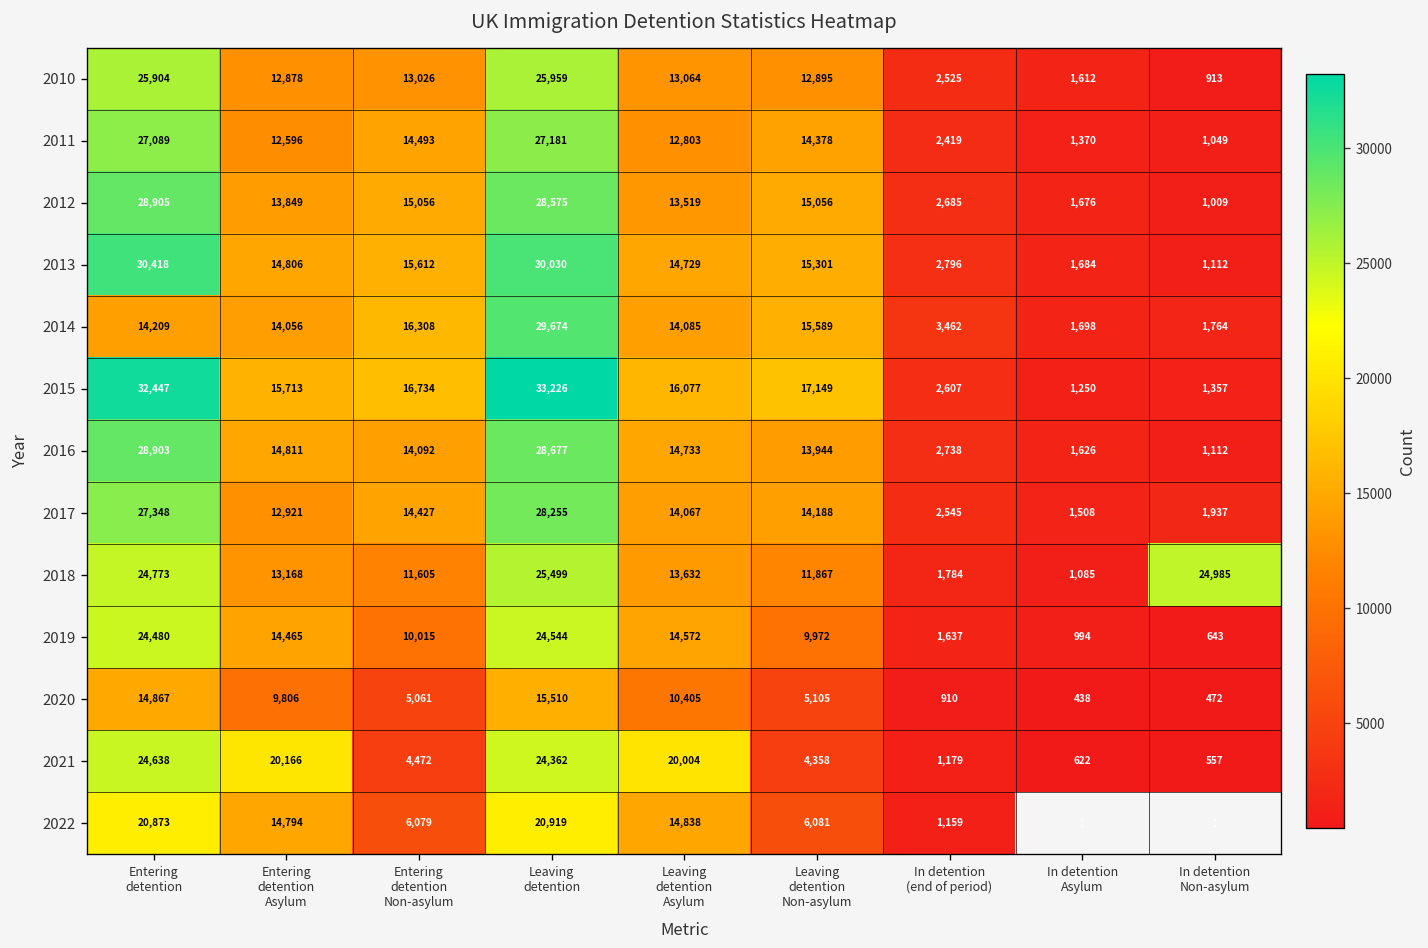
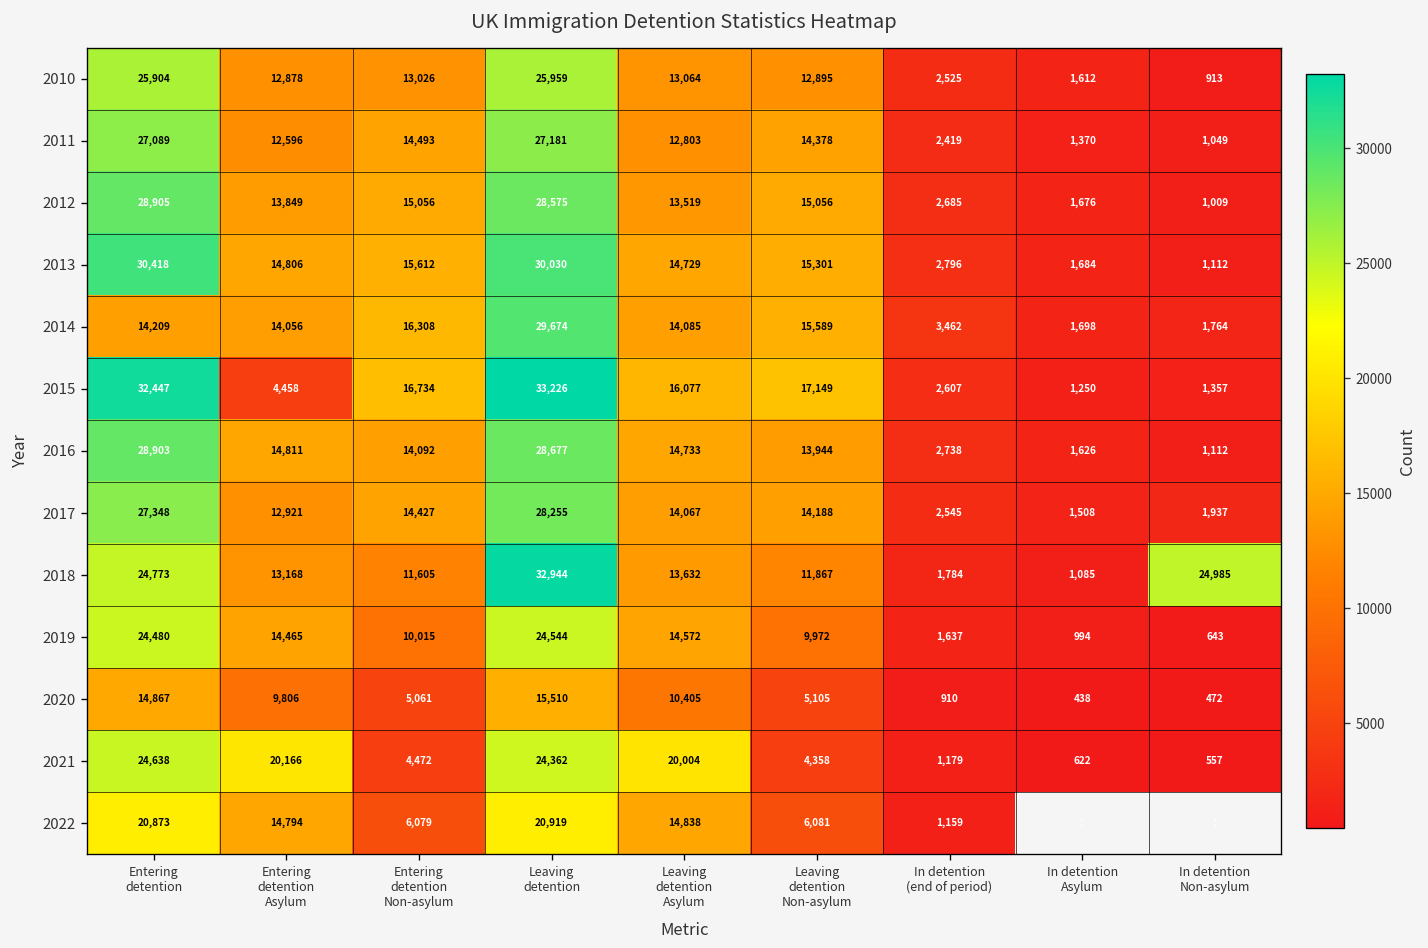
  {
    "2010": {
      "Entering detention": "25,904",
      "Entering detention Asylum": "12,878",
      "Entering detention Non-asylum": "13,026",
      "Leaving detention": "25,959",
      "Leaving detention Asylum": "13,064",
      "Leaving detention Non-asylum": "12,895",
      "In detention (end of period)": "2,525",
      "In detention Asylum": "1,612",
      "In detention Non-asylum": "913"
    },
    "2011": {
      "Entering detention": "27,089",
      "Entering detention Asylum": "12,596",
      "Entering detention Non-asylum": "14,493",
      "Leaving detention": "27,181",
      "Leaving detention Asylum": "12,803",
      "Leaving detention Non-asylum": "14,378",
      "In detention (end of period)": "2,419",
      "In detention Asylum": "1,370",
      "In detention Non-asylum": "1,049"
    },
    "2012": {
      "Entering detention": "28,905",
      "Entering detention Asylum": "13,849",
      "Entering detention Non-asylum": "15,056",
      "Leaving detention": "28,575",
      "Leaving detention Asylum": "13,519",
      "Leaving detention Non-asylum": "15,056",
      "In detention (end of period)": "2,685",
      "In detention Asylum": "1,676",
      "In detention Non-asylum": "1,009"
    },
    "2013": {
      "Entering detention": "30,418",
      "Entering detention Asylum": "14,806",
      "Entering detention Non-asylum": "15,612",
      "Leaving detention": "30,030",
      "Leaving detention Asylum": "14,729",
      "Leaving detention Non-asylum": "15,301",
      "In detention (end of period)": "2,796",
      "In detention Asylum": "1,684",
      "In detention Non-asylum": "1,112"
    },
    "2014": {
      "Entering detention": "14,209",
      "Entering detention Asylum": "14,056",
      "Entering detention Non-asylum": "16,308",
      "Leaving detention": "29,674",
      "Leaving detention Asylum": "14,085",
      "Leaving detention Non-asylum": "15,589",
      "In detention (end of period)": "3,462",
      "In detention Asylum": "1,698",
      "In detention Non-asylum": "1,764"
    },
    "2015": {
      "Entering detention": "32,447",
-     "Entering detention Asylum": "15,713",
+     "Entering detention Asylum": "4,458",
      "Entering detention Non-asylum": "16,734",
      "Leaving detention": "33,226",
      "Leaving detention Asylum": "16,077",
      "Leaving detention Non-asylum": "17,149",
      "In detention (end of period)": "2,607",
      "In detention Asylum": "1,250",
      "In detention Non-asylum": "1,357"
    },
    "2016": {
      "Entering detention": "28,903",
      "Entering detention Asylum": "14,811",
      "Entering detention Non-asylum": "14,092",
      "Leaving detention": "28,677",
      "Leaving detention Asylum": "14,733",
      "Leaving detention Non-asylum": "13,944",
      "In detention (end of period)": "2,738",
      "In detention Asylum": "1,626",
      "In detention Non-asylum": "1,112"
    },
    "2017": {
      "Entering detention": "27,348",
      "Entering detention Asylum": "12,921",
      "Entering detention Non-asylum": "14,427",
      "Leaving detention": "28,255",
      "Leaving detention Asylum": "14,067",
      "Leaving detention Non-asylum": "14,188",
      "In detention (end of period)": "2,545",
      "In detention Asylum": "1,508",
      "In detention Non-asylum": "1,937"
    },
    "2018": {
      "Entering detention": "24,773",
      "Entering detention Asylum": "13,168",
      "Entering detention Non-asylum": "11,605",
-     "Leaving detention": "25,499",
+     "Leaving detention": "32,944",
      "Leaving detention Asylum": "13,632",
      "Leaving detention Non-asylum": "11,867",
      "In detention (end of period)": "1,784",
      "In detention Asylum": "1,085",
      "In detention Non-asylum": "24,985"
    },
    "2019": {
      "Entering detention": "24,480",
      "Entering detention Asylum": "14,465",
      "Entering detention Non-asylum": "10,015",
      "Leaving detention": "24,544",
      "Leaving detention Asylum": "14,572",
      "Leaving detention Non-asylum": "9,972",
      "In detention (end of period)": "1,637",
      "In detention Asylum": "994",
      "In detention Non-asylum": "643"
    },
    "2020": {
      "Entering detention": "14,867",
      "Entering detention Asylum": "9,806",
      "Entering detention Non-asylum": "5,061",
      "Leaving detention": "15,510",
      "Leaving detention Asylum": "10,405",
      "Leaving detention Non-asylum": "5,105",
      "In detention (end of period)": "910",
      "In detention Asylum": "438",
      "In detention Non-asylum": "472"
    },
    "2021": {
      "Entering detention": "24,638",
      "Entering detention Asylum": "20,166",
      "Entering detention Non-asylum": "4,472",
      "Leaving detention": "24,362",
      "Leaving detention Asylum": "20,004",
      "Leaving detention Non-asylum": "4,358",
      "In detention (end of period)": "1,179",
      "In detention Asylum": "622",
      "In detention Non-asylum": "557"
    },
    "2022": {
      "Entering detention": "20,873",
      "Entering detention Asylum": "14,794",
      "Entering detention Non-asylum": "6,079",
      "Leaving detention": "20,919",
      "Leaving detention Asylum": "14,838",
      "Leaving detention Non-asylum": "6,081",
      "In detention (end of period)": "1,159"
    }
  }
